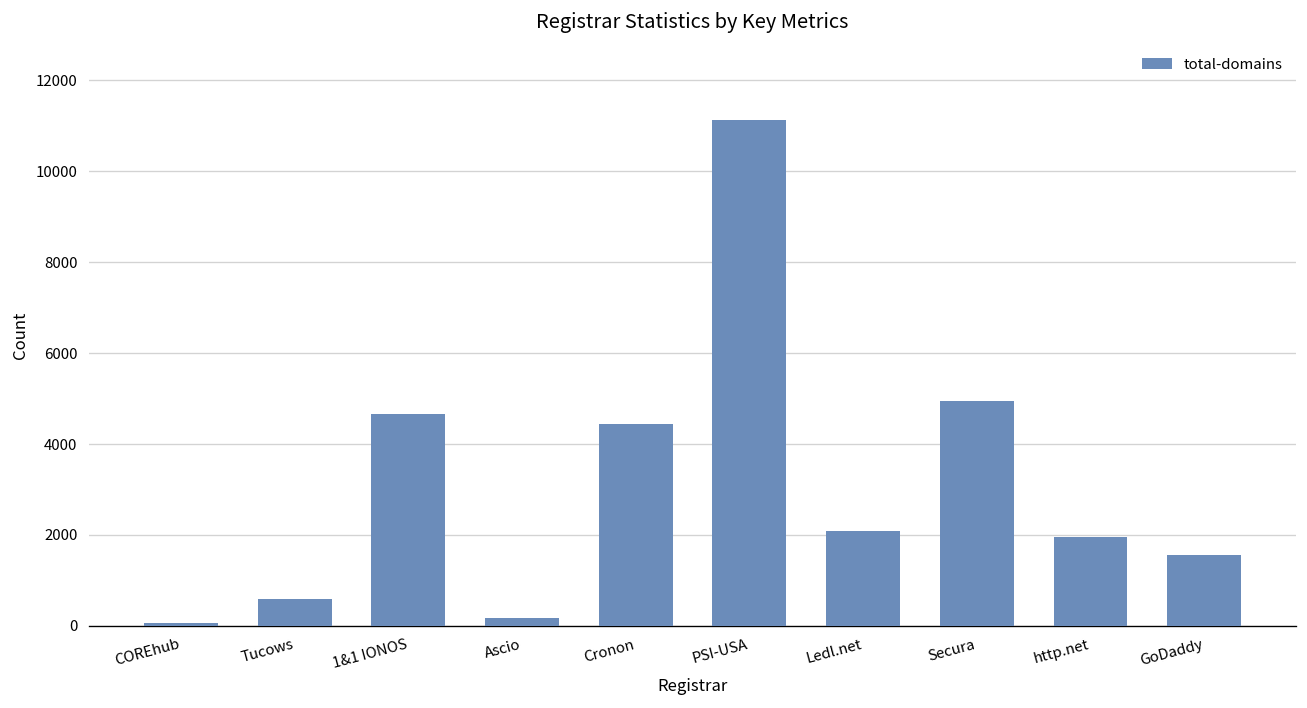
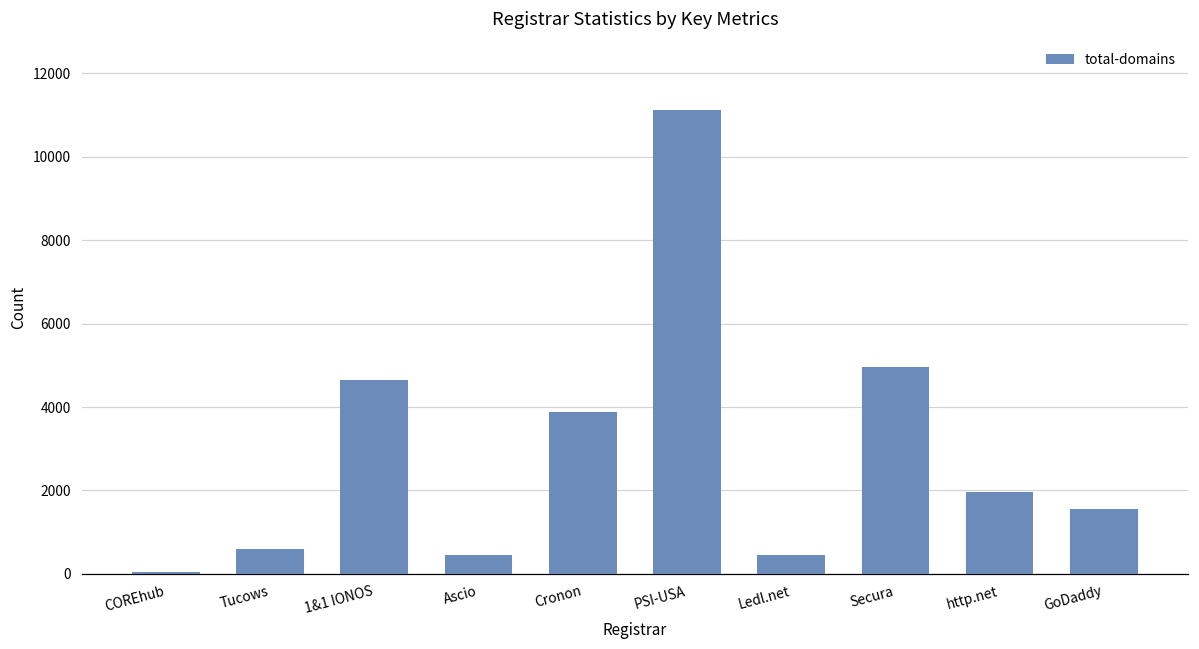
  {
    "Tucows": 600,
    "1&1 IONOS": 4700,
-   "Ascio": 200,
-   "Cronon": 4400,
+   "Ascio": 500,
+   "Cronon": 3900,
    "PSI-USA": 11100,
-   "Ledl.net": 2100,
+   "Ledl.net": 400,
    "Secura": 5000,
    "http.net": 2000,
    "GoDaddy": 1600
  }
